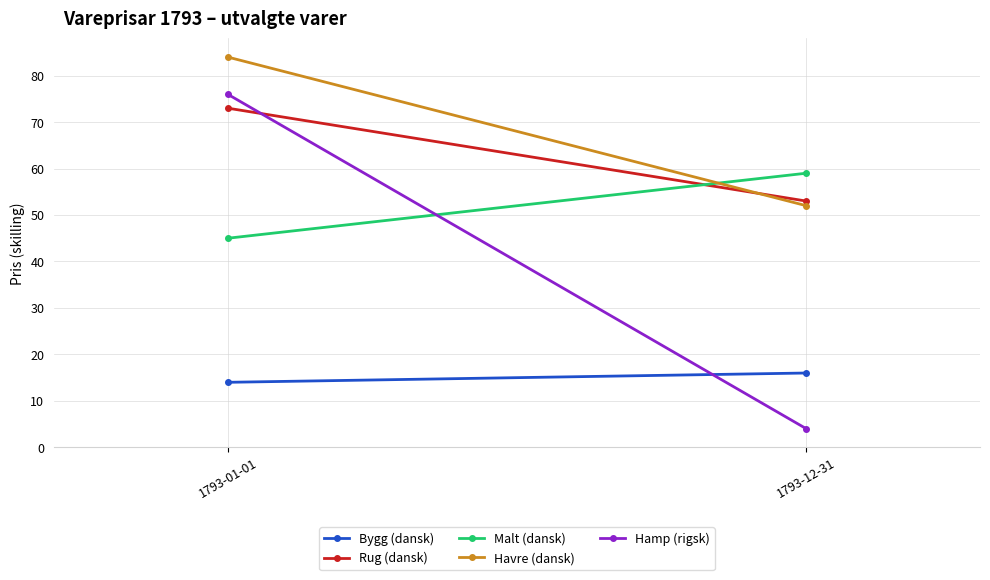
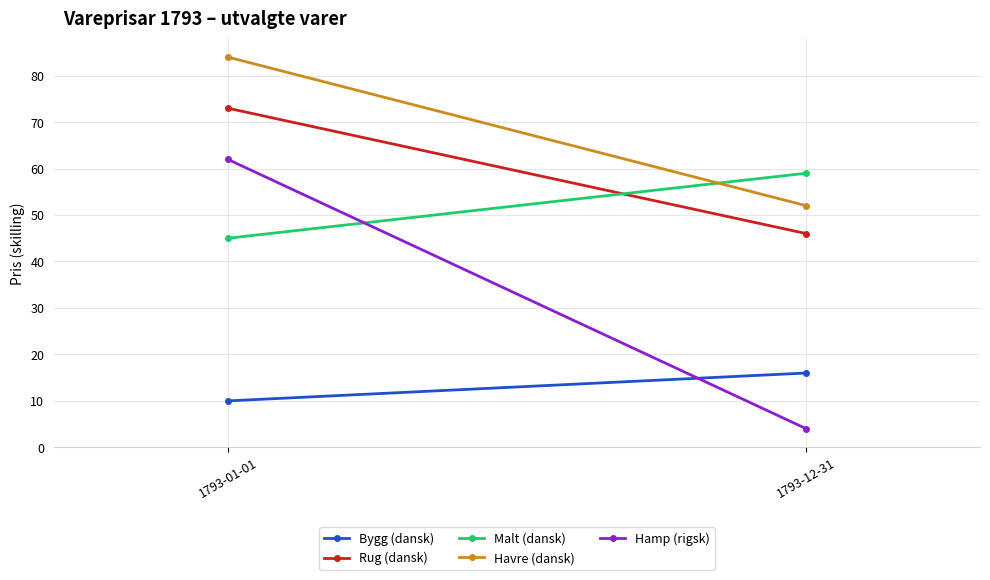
  {
    "Bygg (dansk)": {
-     "1793-01-01": 14,
+     "1793-01-01": 10,
      "1793-12-31": 16
    },
    "Rug (dansk)": {
      "1793-01-01": 73,
-     "1793-12-31": 53
+     "1793-12-31": 46
    },
    "Malt (dansk)": {
      "1793-01-01": 45,
      "1793-12-31": 59
    },
    "Havre (dansk)": {
      "1793-01-01": 84,
      "1793-12-31": 52
    },
    "Hamp (rigsk)": {
-     "1793-01-01": 76,
+     "1793-01-01": 62,
      "1793-12-31": 4
    }
  }
